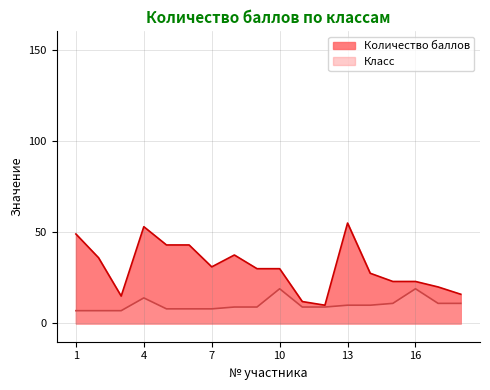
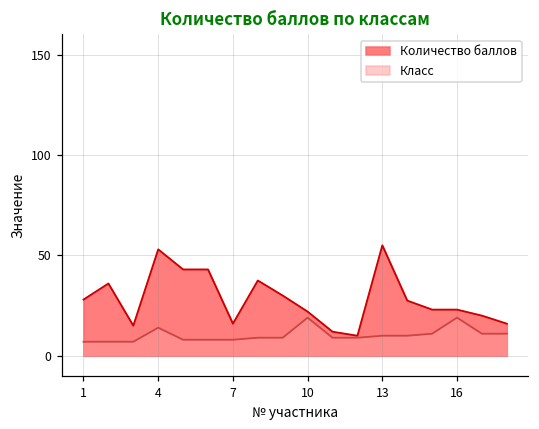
  {
    "Количество баллов": {
-     "1": 49,
+     "1": 28,
      "4": 53,
-     "7": 31,
-     "10": 30,
+     "7": 16,
+     "10": 22,
      "13": 55,
      "16": 23
    },
    "Класс": {
      "1": 7,
      "4": 14,
      "7": 8,
      "10": 19,
      "13": 10,
      "16": 19
    }
  }
